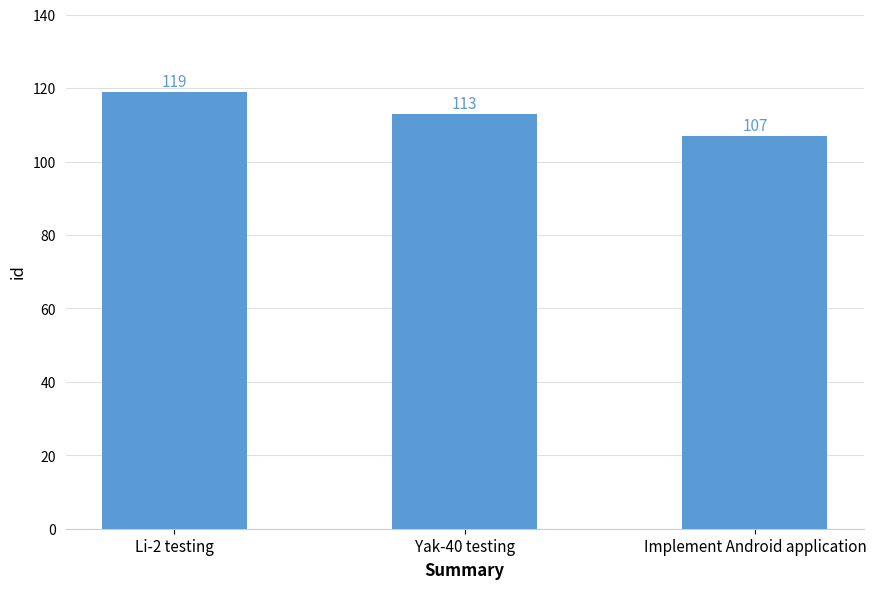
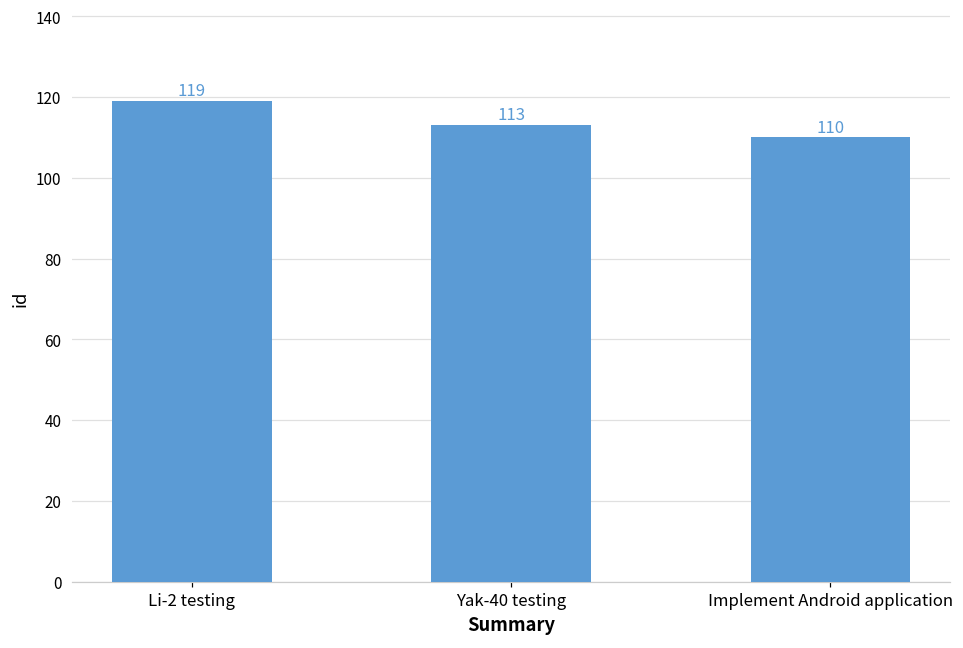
  {
    "Li-2 testing": 119,
    "Yak-40 testing": 113,
-   "Implement Android application": 107
+   "Implement Android application": 110
  }
